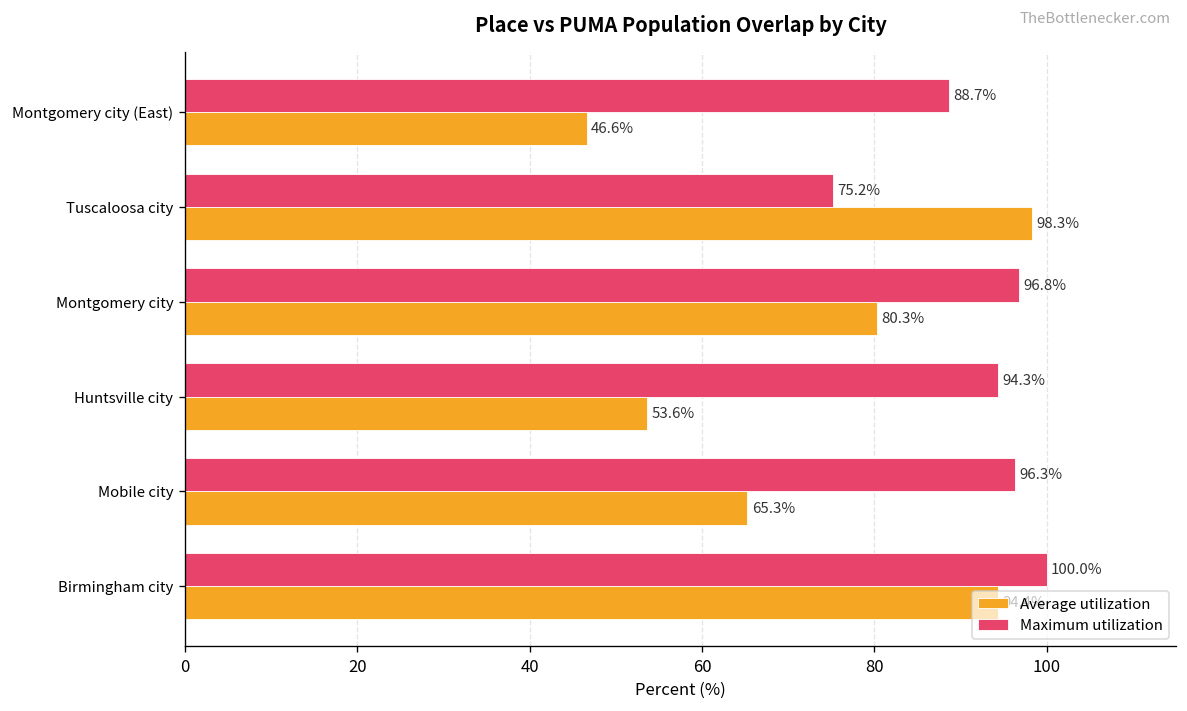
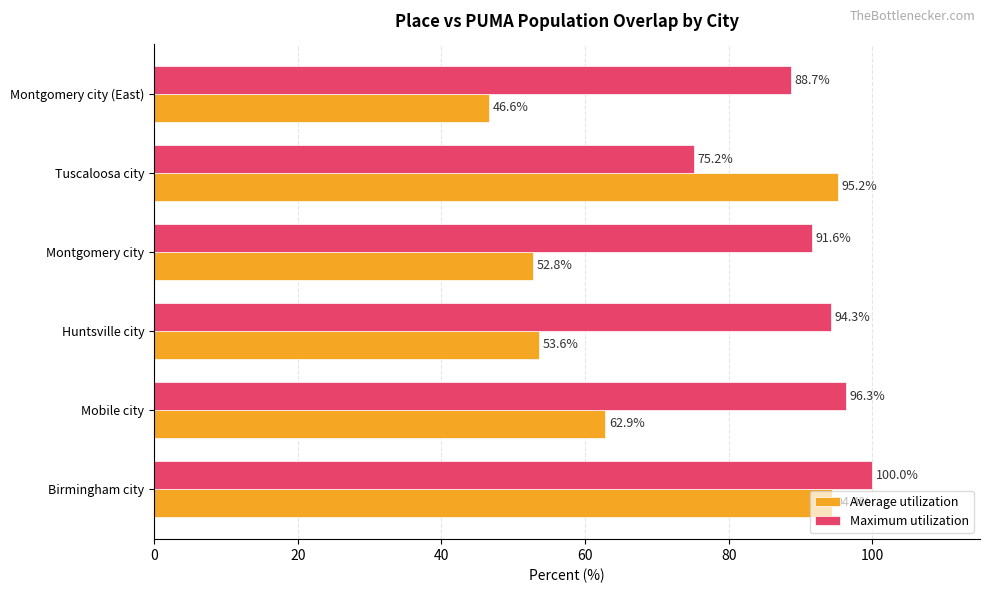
  {
    "Average utilization": {
      "Montgomery city (East)": "46.6%",
-     "Tuscaloosa city": "98.3%",
-     "Montgomery city": "80.3%",
+     "Tuscaloosa city": "95.2%",
+     "Montgomery city": "52.8%",
      "Huntsville city": "53.6%",
-     "Mobile city": "65.3%"
+     "Mobile city": "62.9%"
    },
    "Maximum utilization": {
      "Montgomery city (East)": "88.7%",
      "Tuscaloosa city": "75.2%",
-     "Montgomery city": "96.8%",
+     "Montgomery city": "91.6%",
      "Huntsville city": "94.3%",
      "Mobile city": "96.3%",
      "Birmingham city": "100.0%"
    }
  }
